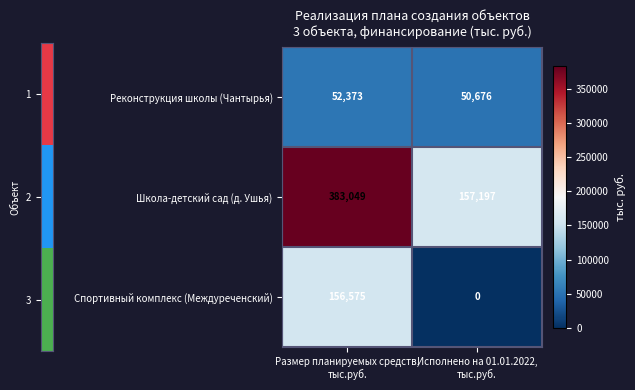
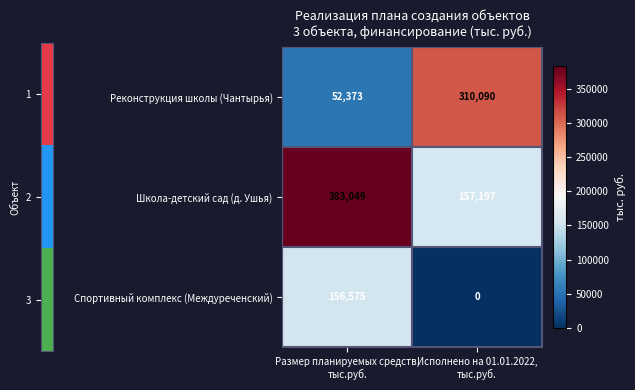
  {
    "Реализация плана создания объектов 3 объекта, финансирование (тыс. руб.)": {
      "Реконструкция школы (Чантырья)": {
        "Размер планируемых средств, тыс.руб.": "52,373",
-       "Исполнено на 01.01.2022, тыс.руб.": "50,676"
+       "Исполнено на 01.01.2022, тыс.руб.": "310,090"
      },
      "Школа-детский сад (д. Ушья)": {
        "Размер планируемых средств, тыс.руб.": "383,049"
      },
      "Спортивный комплекс (Междуреченский)": {
        "Исполнено на 01.01.2022, тыс.руб.": "0"
      }
    }
  }
